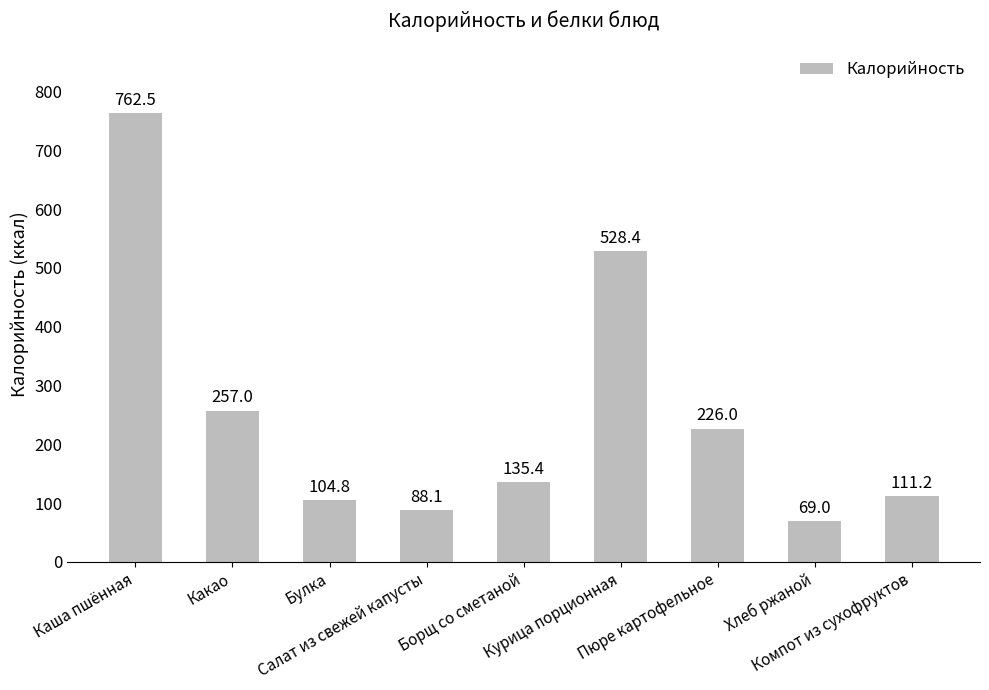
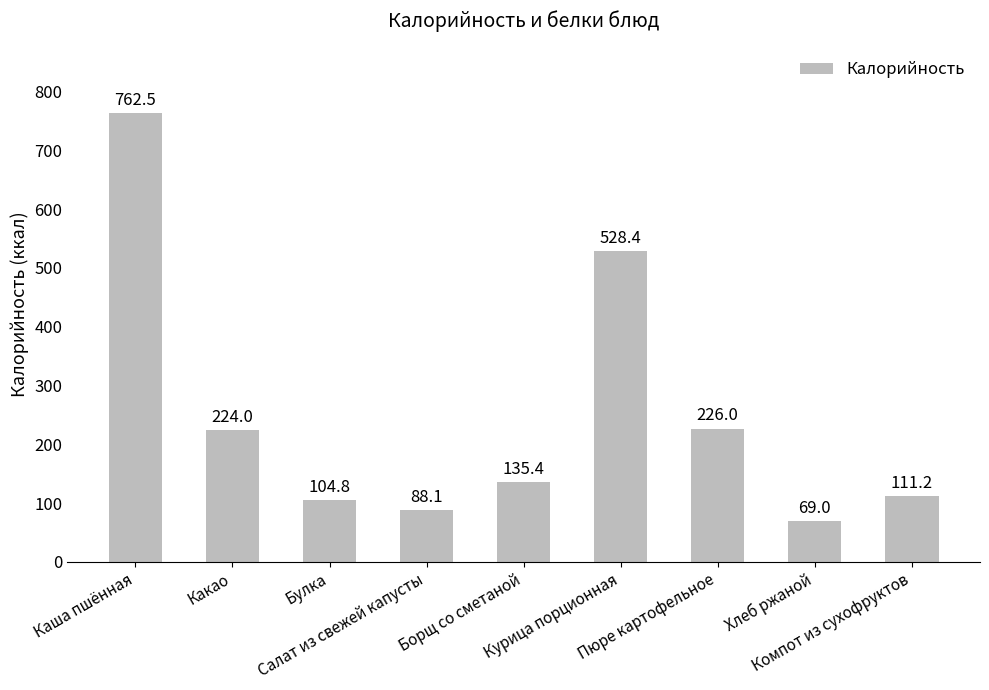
  {
    "Каша пшённая": 762.5,
-   "Какао": 257.0,
+   "Какао": 224.0,
    "Булка": 104.8,
    "Салат из свежей капусты": 88.1,
    "Борщ со сметаной": 135.4,
    "Курица порционная": 528.4,
    "Пюре картофельное": 226.0,
    "Хлеб ржаной": 69.0,
    "Компот из сухофруктов": 111.2
  }
